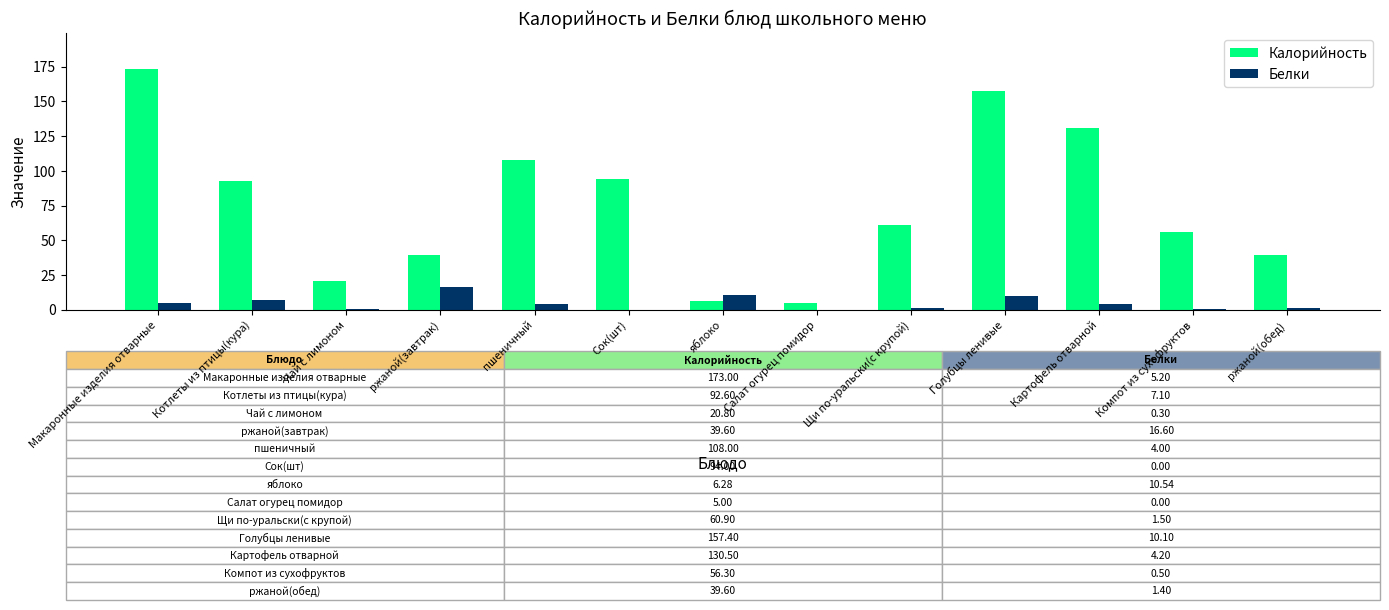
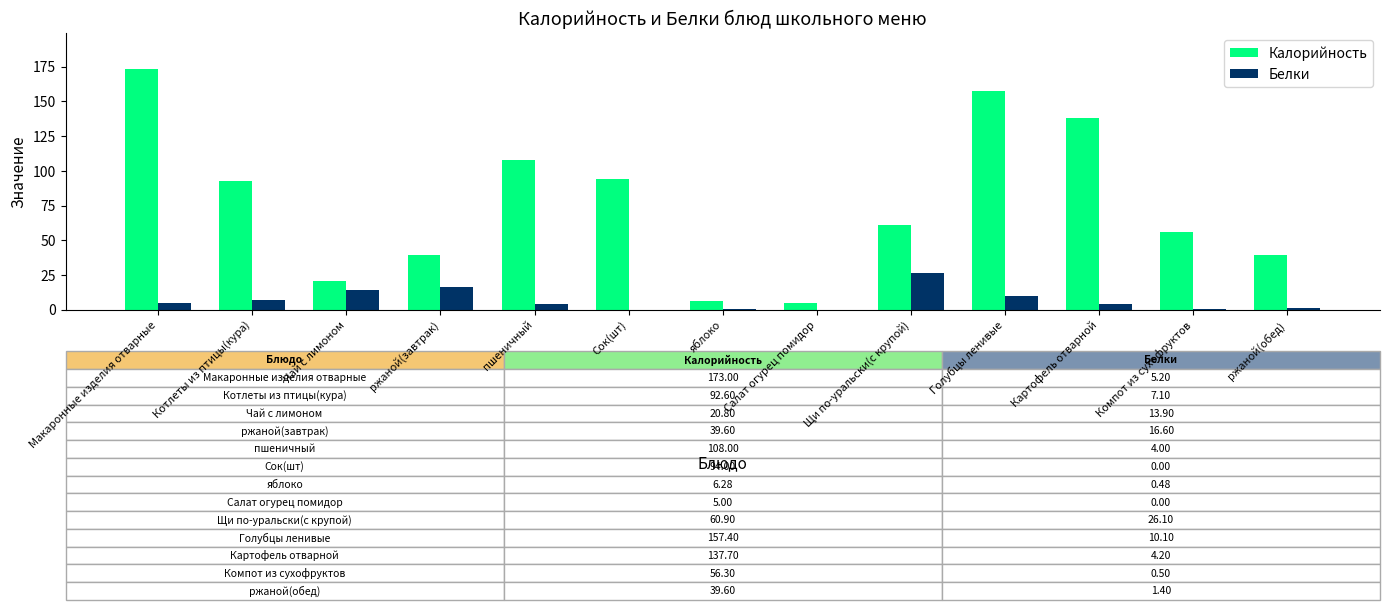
  {
    "Калорийность": {
-     "Картофель отварной": 130.50
+     "Картофель отварной": 137.70
    },
    "Белки": {
-     "Чай с лимоном": 0.30,
-     "яблоко": 10.54,
-     "Щи по-уральски(с крупой)": 1.50
+     "Чай с лимоном": 13.90,
+     "яблоко": 0.48,
+     "Щи по-уральски(с крупой)": 26.10
    }
  }
